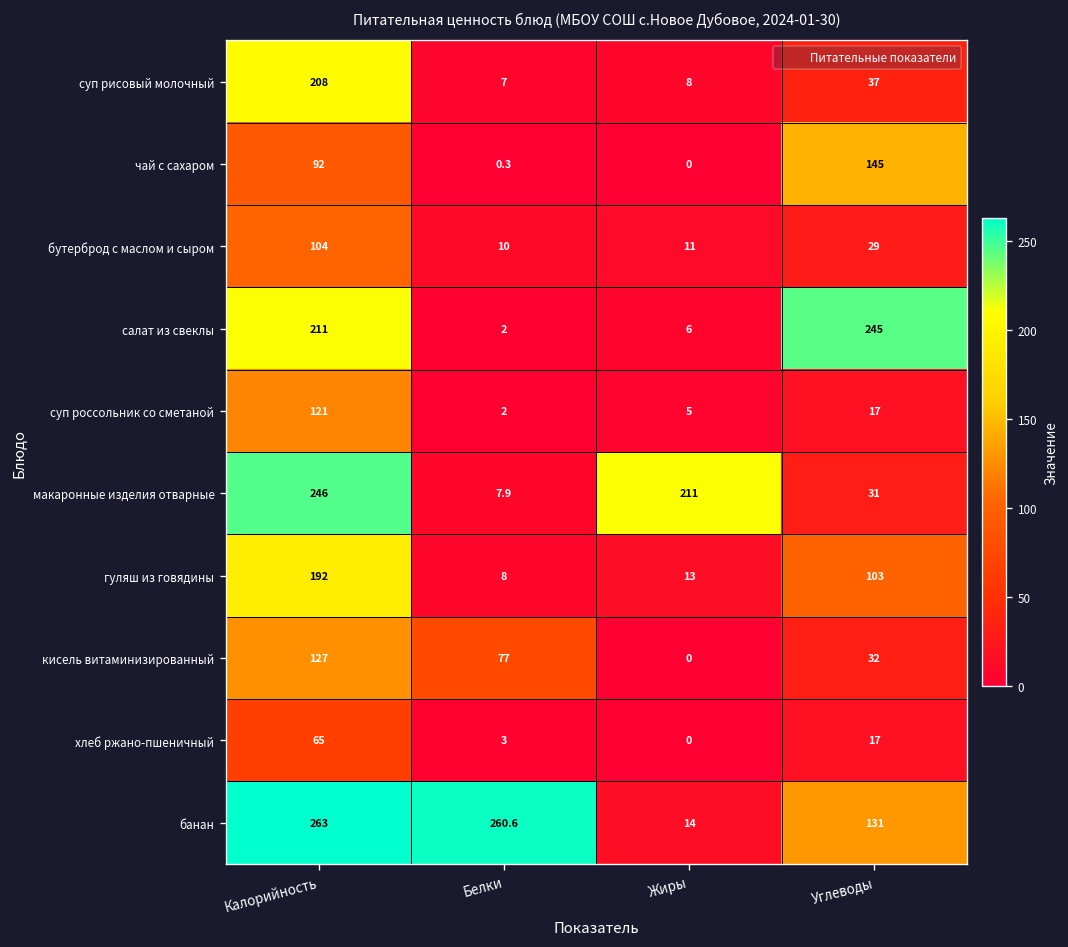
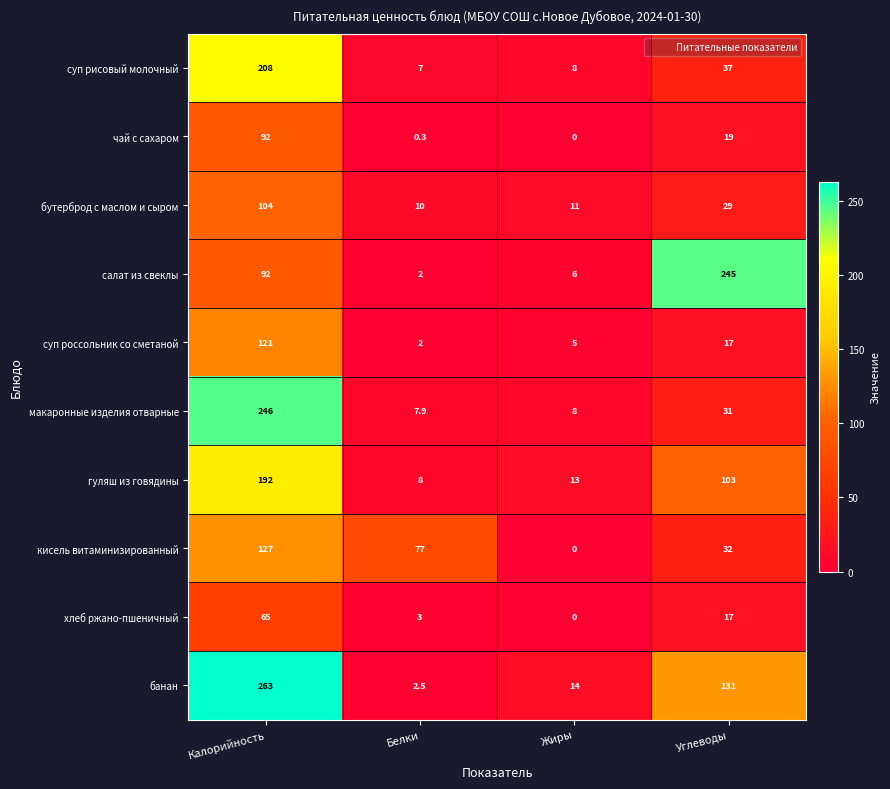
  {
    "суп рисовый молочный": {
      "Калорийность": 208,
      "Белки": 7,
      "Жиры": 8,
      "Углеводы": 37
    },
    "чай с сахаром": {
      "Калорийность": 92,
      "Белки": 0.3,
      "Жиры": 0,
-     "Углеводы": 145
+     "Углеводы": 19
    },
    "бутерброд с маслом и сыром": {
      "Калорийность": 104,
      "Белки": 10,
      "Жиры": 11,
      "Углеводы": 29
    },
    "салат из свеклы": {
-     "Калорийность": 211,
+     "Калорийность": 92,
      "Белки": 2,
      "Жиры": 6,
      "Углеводы": 245
    },
    "суп россольник со сметаной": {
      "Калорийность": 121,
      "Белки": 2,
      "Жиры": 5,
      "Углеводы": 17
    },
    "макаронные изделия отварные": {
      "Калорийность": 246,
      "Белки": 7.9,
-     "Жиры": 211,
+     "Жиры": 8,
      "Углеводы": 31
    },
    "гуляш из говядины": {
      "Калорийность": 192,
      "Белки": 8,
      "Жиры": 13,
      "Углеводы": 103
    },
    "кисель витаминизированный": {
      "Калорийность": 127,
      "Белки": 77,
      "Жиры": 0,
      "Углеводы": 32
    },
    "хлеб ржано-пшеничный": {
      "Калорийность": 65,
      "Белки": 3,
      "Жиры": 0,
      "Углеводы": 17
    },
    "банан": {
      "Калорийность": 263,
-     "Белки": 260.6,
+     "Белки": 2.5,
      "Жиры": 14,
      "Углеводы": 131
    }
  }
